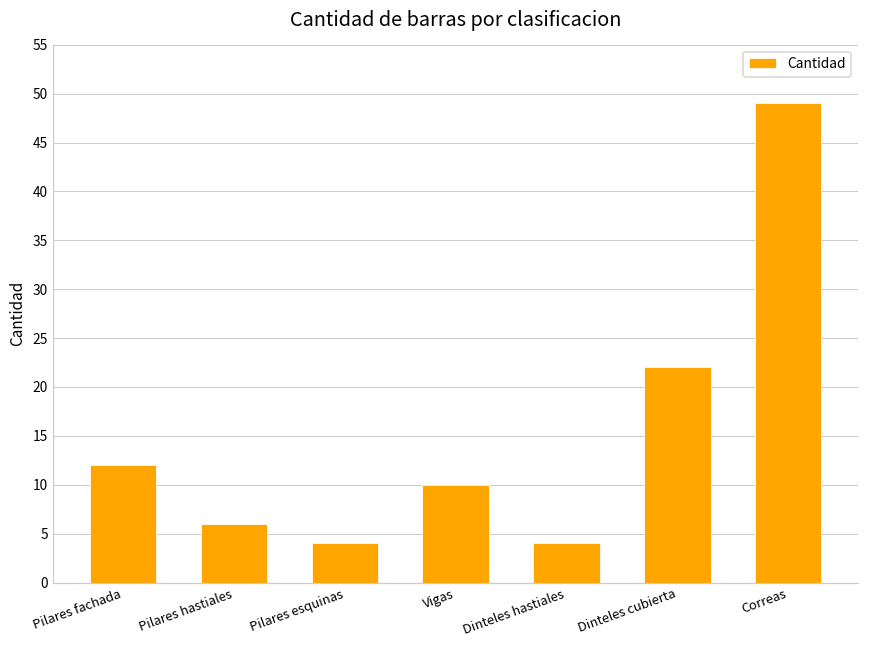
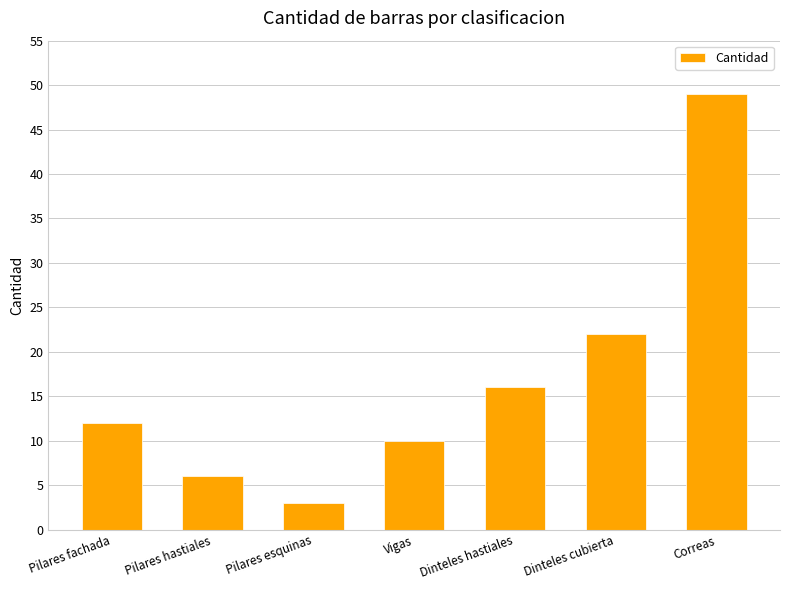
  {
    "Pilares fachada": 12,
    "Pilares hastiales": 6,
-   "Pilares esquinas": 4,
+   "Pilares esquinas": 3,
    "Vigas": 10,
-   "Dinteles hastiales": 4,
+   "Dinteles hastiales": 16,
    "Dinteles cubierta": 22,
    "Correas": 49
  }
